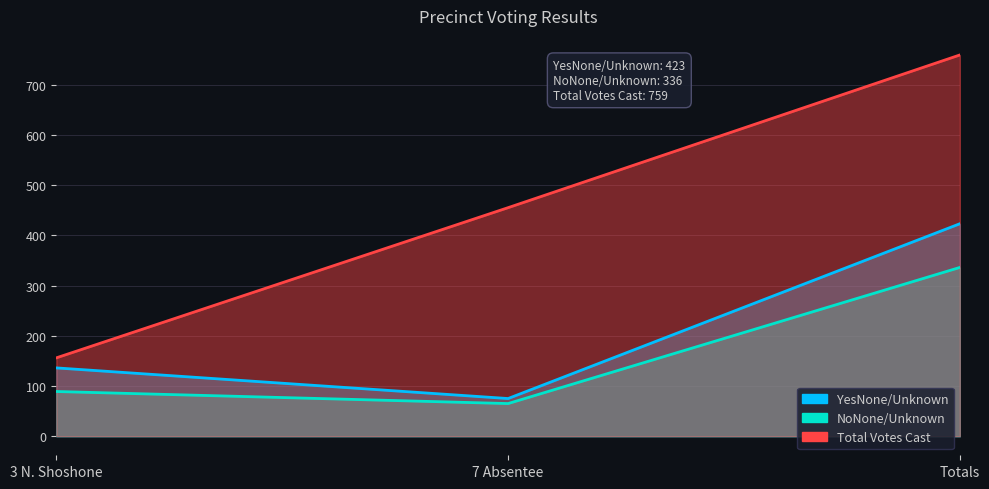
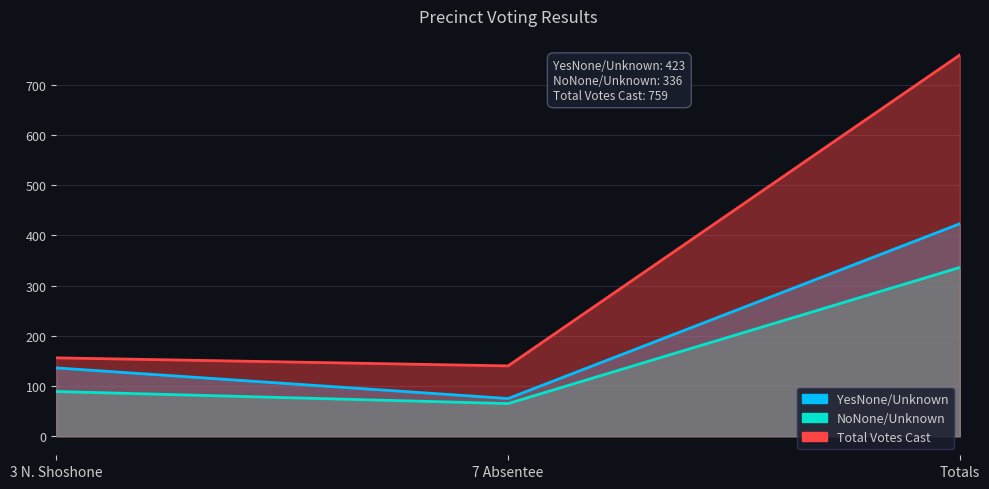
  {
    "Total Votes Cast": {
      "3 N. Shoshone": 160,
-     "7 Absentee": 460,
+     "7 Absentee": 140,
      "Totals": 760
    }
  }
